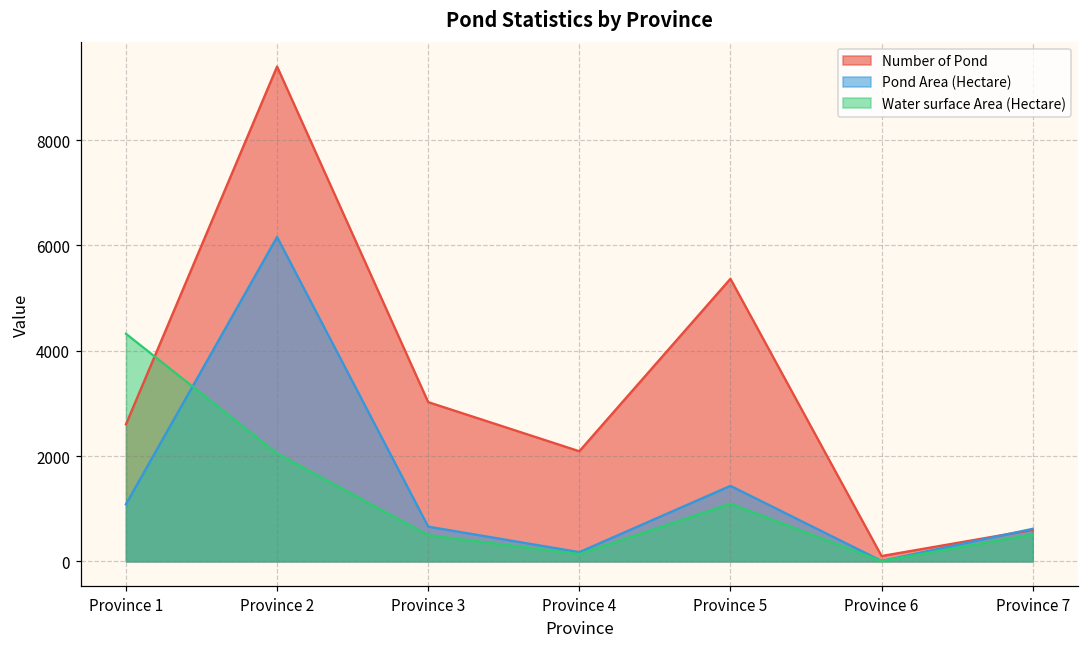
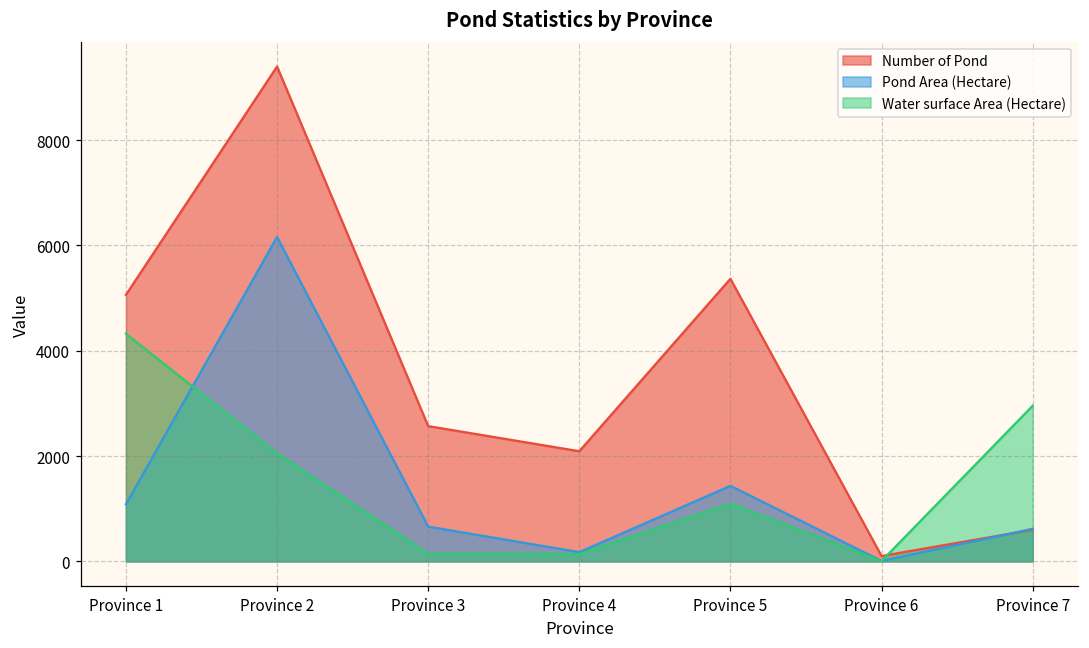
  {
    "Number of Pond": {
-     "Province 1": 2600,
+     "Province 1": 5100,
      "Province 2": 9400,
-     "Province 3": 3000,
+     "Province 3": 2600,
      "Province 4": 2100,
      "Province 5": 5400,
      "Province 6": 100
    },
    "Pond Area (Hectare)": {
      "Province 1": 1100,
      "Province 2": 6200,
      "Province 3": 700,
      "Province 5": 1400
    },
    "Water surface Area (Hectare)": {
      "Province 1": 4300,
      "Province 2": 2000,
-     "Province 3": 500,
+     "Province 3": 100,
      "Province 5": 1100,
-     "Province 7": 500
+     "Province 7": 3000
    }
  }
